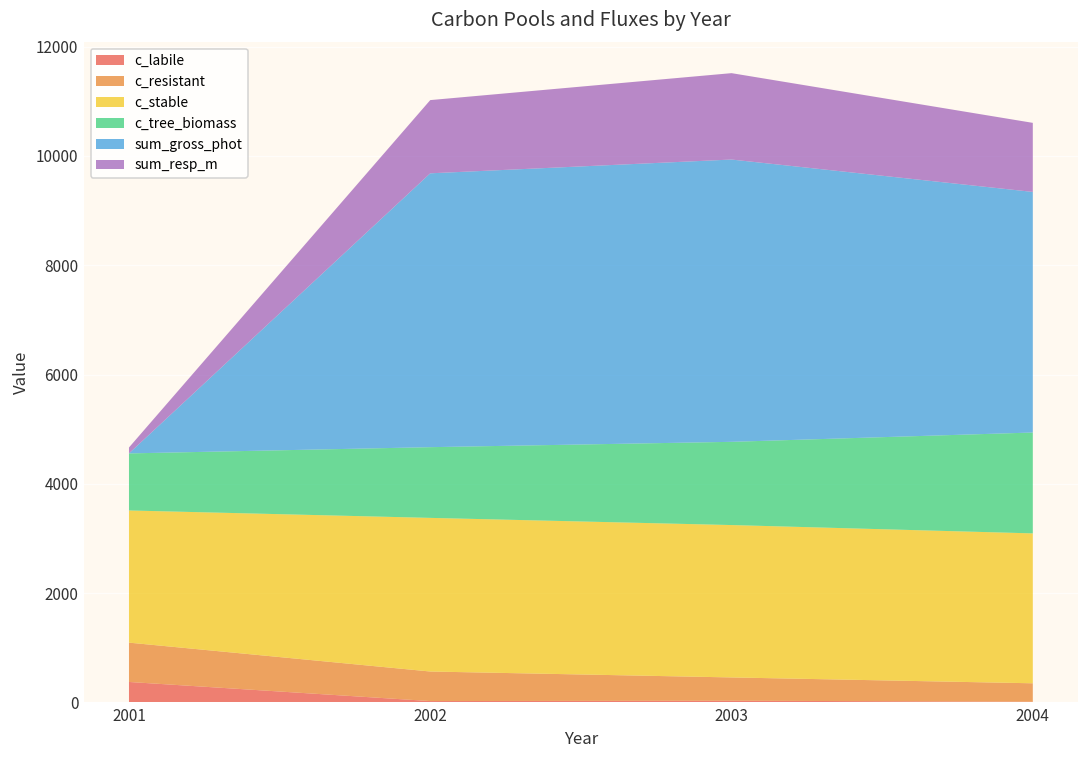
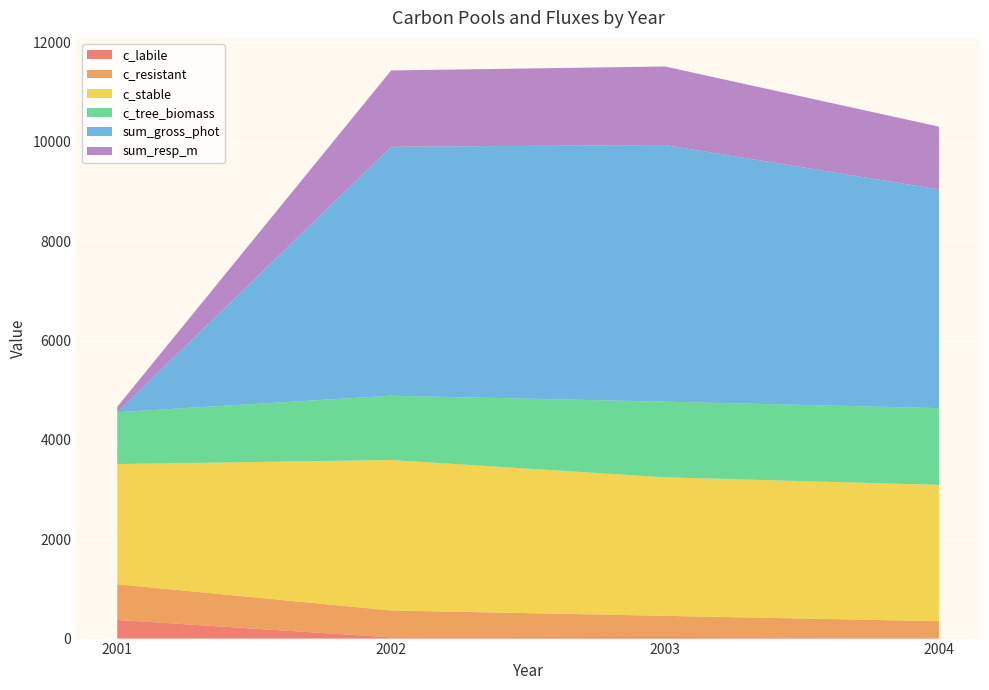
  {
    "c_stable": {
      "2001": 2400,
-     "2002": 2800,
+     "2002": 3000,
      "2003": 2800,
      "2004": 2700
    },
    "c_tree_biomass": {
      "2002": 1300,
      "2003": 1500,
-     "2004": 1800
+     "2004": 1500
    },
    "sum_gross_phot": {
      "2002": 5000,
      "2003": 5200,
      "2004": 4400
    },
    "sum_resp_m": {
      "2001": 100,
-     "2002": 1300,
+     "2002": 1500,
      "2003": 1600,
      "2004": 1300
    }
  }
